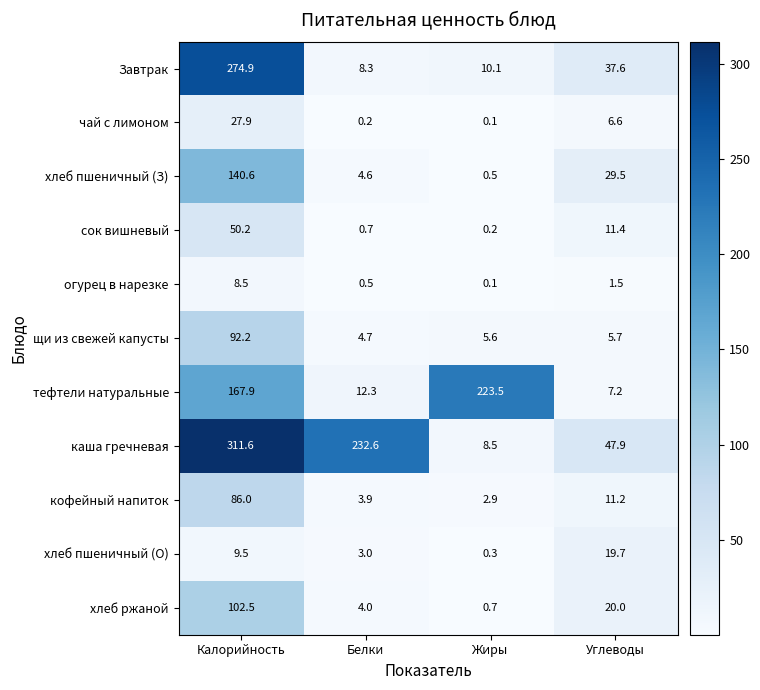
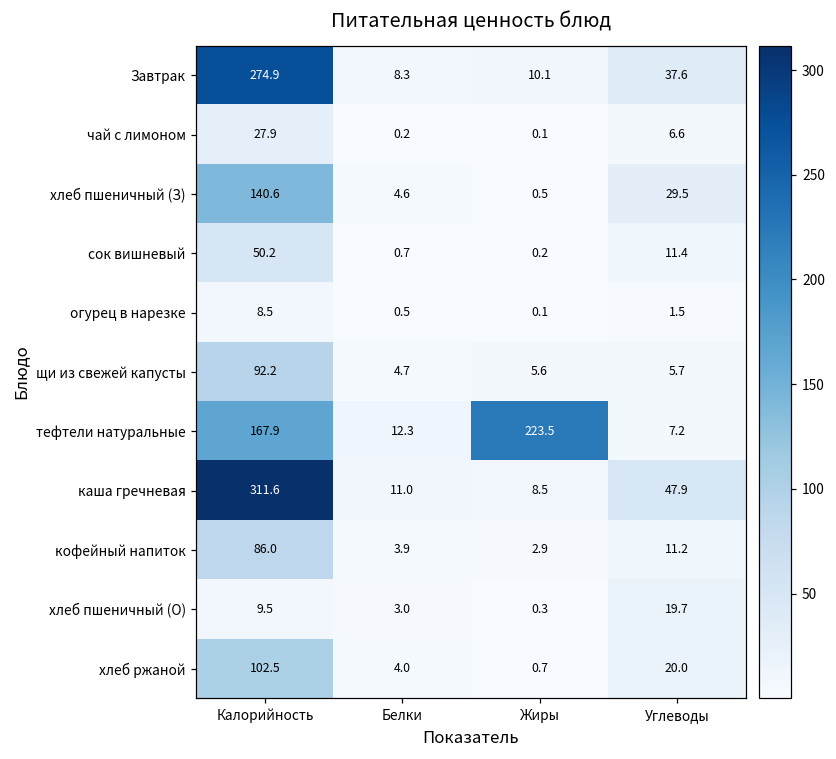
  {
    "Завтрак": {
      "Калорийность": 274.9,
      "Белки": 8.3,
      "Жиры": 10.1,
      "Углеводы": 37.6
    },
    "чай с лимоном": {
      "Калорийность": 27.9,
      "Белки": 0.2,
      "Жиры": 0.1,
      "Углеводы": 6.6
    },
    "хлеб пшеничный (З)": {
      "Калорийность": 140.6,
      "Белки": 4.6,
      "Жиры": 0.5,
      "Углеводы": 29.5
    },
    "сок вишневый": {
      "Калорийность": 50.2,
      "Белки": 0.7,
      "Жиры": 0.2,
      "Углеводы": 11.4
    },
    "огурец в нарезке": {
      "Калорийность": 8.5,
      "Белки": 0.5,
      "Жиры": 0.1,
      "Углеводы": 1.5
    },
    "щи из свежей капусты": {
      "Калорийность": 92.2,
      "Белки": 4.7,
      "Жиры": 5.6,
      "Углеводы": 5.7
    },
    "тефтели натуральные": {
      "Калорийность": 167.9,
      "Белки": 12.3,
      "Жиры": 223.5,
      "Углеводы": 7.2
    },
    "каша гречневая": {
      "Калорийность": 311.6,
-     "Белки": 232.6,
+     "Белки": 11.0,
      "Жиры": 8.5,
      "Углеводы": 47.9
    },
    "кофейный напиток": {
      "Калорийность": 86.0,
      "Белки": 3.9,
      "Жиры": 2.9,
      "Углеводы": 11.2
    },
    "хлеб пшеничный (О)": {
      "Калорийность": 9.5,
      "Белки": 3.0,
      "Жиры": 0.3,
      "Углеводы": 19.7
    },
    "хлеб ржаной": {
      "Калорийность": 102.5,
      "Белки": 4.0,
      "Жиры": 0.7,
      "Углеводы": 20.0
    }
  }
